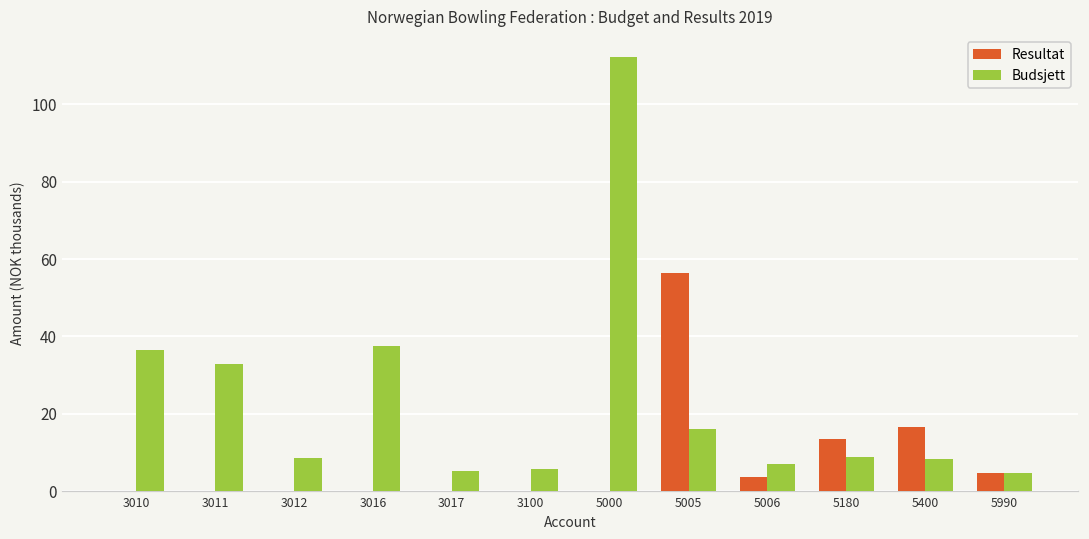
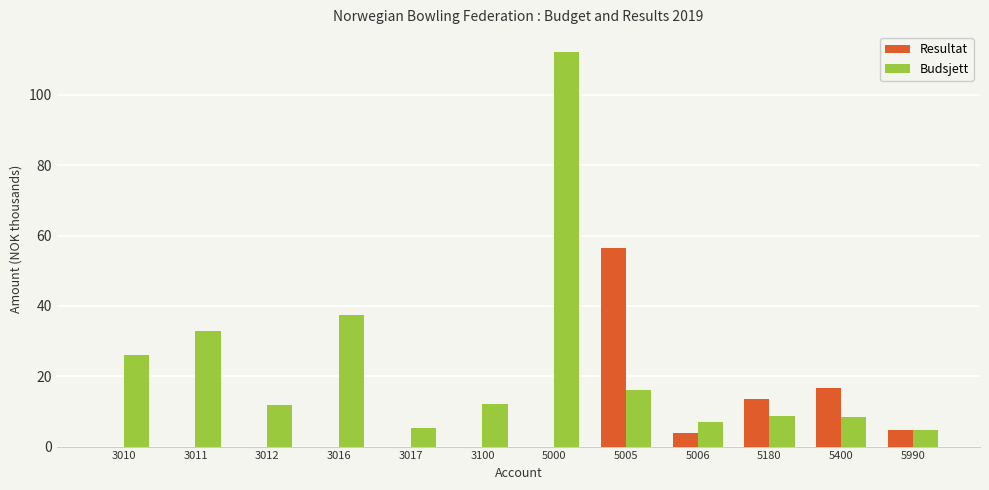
  {
    "Resultat": {
      "3010": 0,
      "3011": 0,
      "3012": 0,
      "3016": 0,
      "3017": 0,
      "3100": 0,
      "5000": 0,
      "5005": 56,
      "5006": 4,
      "5180": 13,
      "5400": 17,
      "5990": 5
    },
    "Budsjett": {
-     "3010": 36,
+     "3010": 26,
      "3011": 33,
-     "3012": 9,
+     "3012": 12,
      "3016": 38,
      "3017": 5,
-     "3100": 6,
+     "3100": 12,
      "5000": 112,
      "5005": 16,
      "5006": 7,
      "5180": 9,
      "5400": 8,
      "5990": 5
    }
  }
